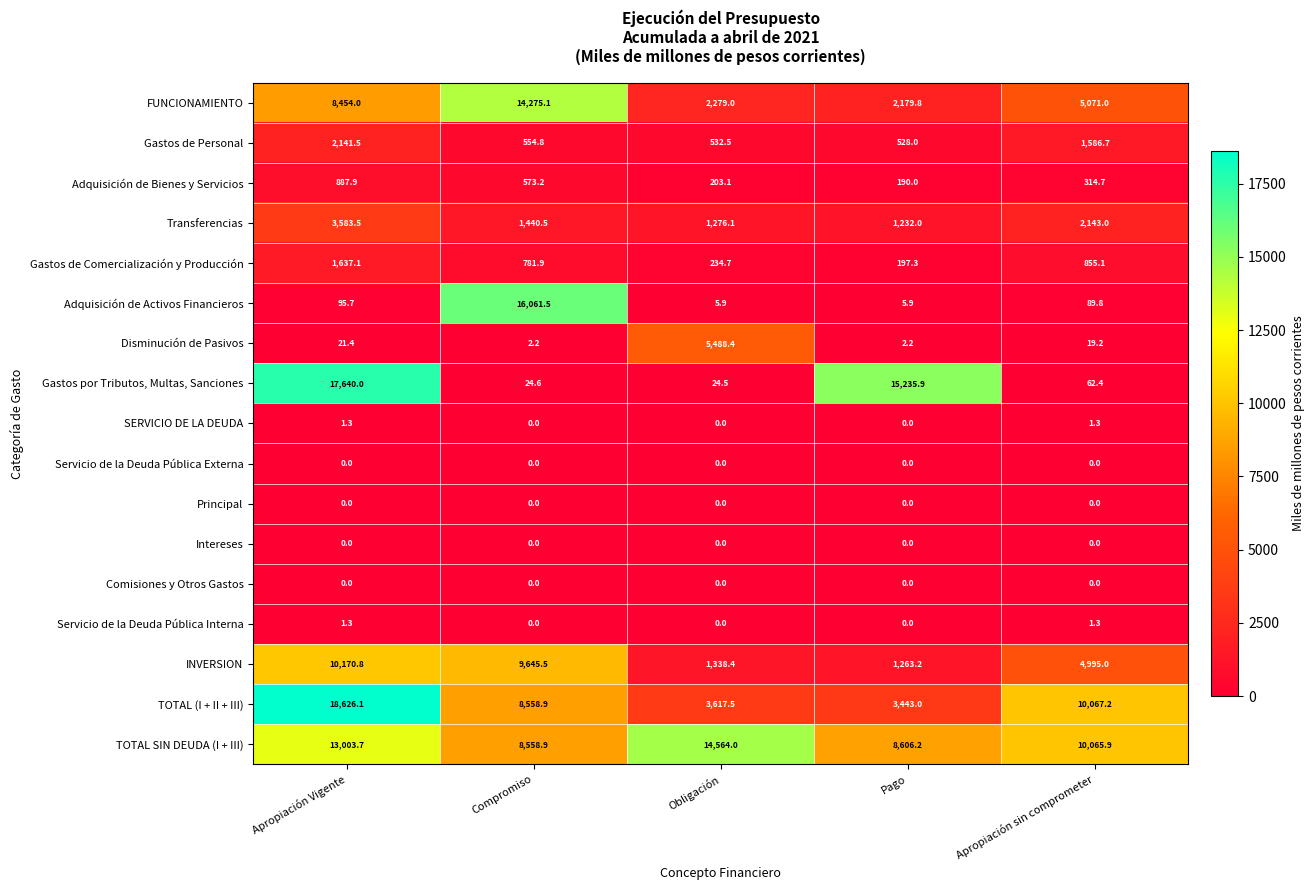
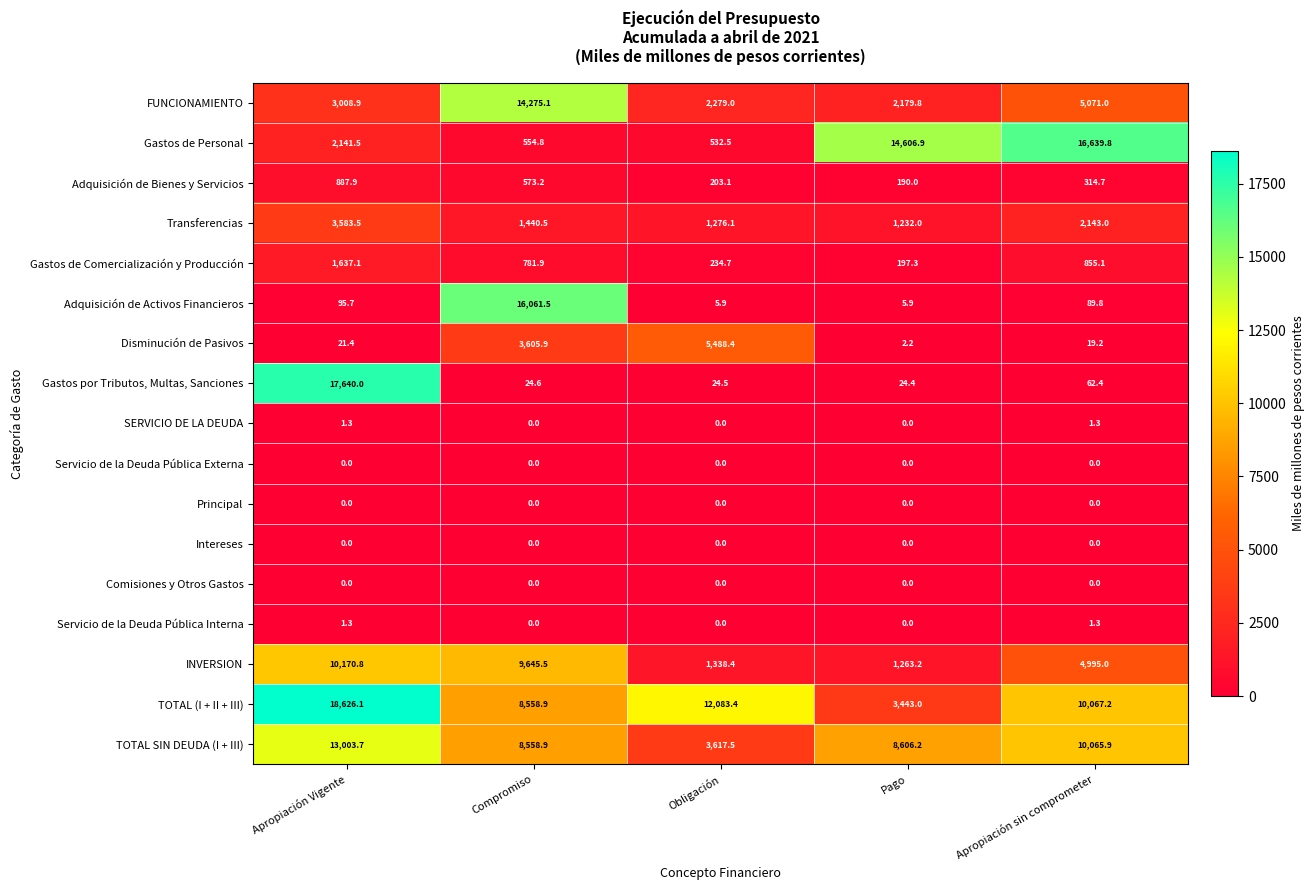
  {
    "FUNCIONAMIENTO": {
-     "Apropiación Vigente": "8,454.0",
+     "Apropiación Vigente": "3,008.9",
      "Compromiso": "14,275.1",
      "Obligación": "2,279.0",
      "Pago": "2,179.8",
      "Apropiación sin comprometer": "5,071.0"
    },
    "Gastos de Personal": {
      "Apropiación Vigente": "2,141.5",
      "Compromiso": "554.8",
      "Obligación": "532.5",
-     "Pago": "528.0",
-     "Apropiación sin comprometer": "1,586.7"
+     "Pago": "14,606.9",
+     "Apropiación sin comprometer": "16,639.8"
    },
    "Adquisición de Bienes y Servicios": {
      "Apropiación Vigente": "887.9",
      "Compromiso": "573.2",
      "Obligación": "203.1",
      "Pago": "190.0",
      "Apropiación sin comprometer": "314.7"
    },
    "Transferencias": {
      "Apropiación Vigente": "3,583.5",
      "Compromiso": "1,440.5",
      "Obligación": "1,276.1",
      "Pago": "1,232.0",
      "Apropiación sin comprometer": "2,143.0"
    },
    "Gastos de Comercialización y Producción": {
      "Apropiación Vigente": "1,637.1",
      "Compromiso": "781.9",
      "Obligación": "234.7",
      "Pago": "197.3",
      "Apropiación sin comprometer": "855.1"
    },
    "Adquisición de Activos Financieros": {
      "Apropiación Vigente": "95.7",
      "Compromiso": "16,061.5",
      "Obligación": "5.9",
      "Pago": "5.9",
      "Apropiación sin comprometer": "89.8"
    },
    "Disminución de Pasivos": {
      "Apropiación Vigente": "21.4",
-     "Compromiso": "2.2",
+     "Compromiso": "3,605.9",
      "Obligación": "5,488.4",
      "Pago": "2.2",
      "Apropiación sin comprometer": "19.2"
    },
    "Gastos por Tributos, Multas, Sanciones": {
      "Apropiación Vigente": "17,640.0",
      "Compromiso": "24.6",
      "Obligación": "24.5",
-     "Pago": "15,235.9",
+     "Pago": "24.4",
      "Apropiación sin comprometer": "62.4"
    },
    "SERVICIO DE LA DEUDA": {
      "Apropiación Vigente": "1.3",
      "Compromiso": "0.0",
      "Obligación": "0.0",
      "Pago": "0.0",
      "Apropiación sin comprometer": "1.3"
    },
    "Servicio de la Deuda Pública Externa": {
      "Apropiación Vigente": "0.0",
      "Compromiso": "0.0",
      "Obligación": "0.0",
      "Pago": "0.0",
      "Apropiación sin comprometer": "0.0"
    },
    "Principal": {
      "Apropiación Vigente": "0.0",
      "Compromiso": "0.0",
      "Obligación": "0.0",
      "Pago": "0.0",
      "Apropiación sin comprometer": "0.0"
    },
    "Intereses": {
      "Apropiación Vigente": "0.0",
      "Compromiso": "0.0",
      "Obligación": "0.0",
      "Pago": "0.0",
      "Apropiación sin comprometer": "0.0"
    },
    "Comisiones y Otros Gastos": {
      "Apropiación Vigente": "0.0",
      "Compromiso": "0.0",
      "Obligación": "0.0",
      "Pago": "0.0",
      "Apropiación sin comprometer": "0.0"
    },
    "Servicio de la Deuda Pública Interna": {
      "Apropiación Vigente": "1.3",
      "Compromiso": "0.0",
      "Obligación": "0.0",
      "Pago": "0.0",
      "Apropiación sin comprometer": "1.3"
    },
    "INVERSION": {
      "Apropiación Vigente": "10,170.8",
      "Compromiso": "9,645.5",
      "Obligación": "1,338.4",
      "Pago": "1,263.2",
      "Apropiación sin comprometer": "4,995.0"
    },
    "TOTAL (I + II + III)": {
      "Apropiación Vigente": "18,626.1",
      "Compromiso": "8,558.9",
-     "Obligación": "3,617.5",
+     "Obligación": "12,083.4",
      "Pago": "3,443.0",
      "Apropiación sin comprometer": "10,067.2"
    },
    "TOTAL SIN DEUDA (I + III)": {
      "Apropiación Vigente": "13,003.7",
      "Compromiso": "8,558.9",
-     "Obligación": "14,564.0",
+     "Obligación": "3,617.5",
      "Pago": "8,606.2",
      "Apropiación sin comprometer": "10,065.9"
    }
  }
